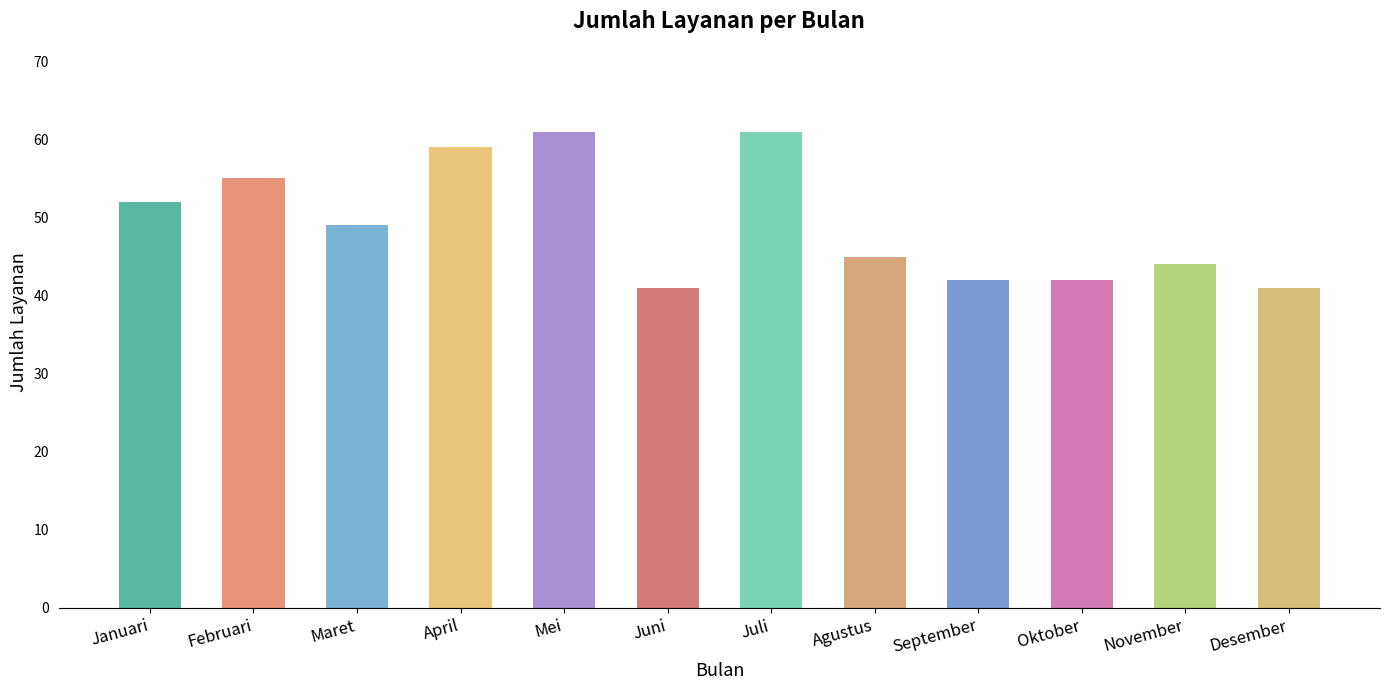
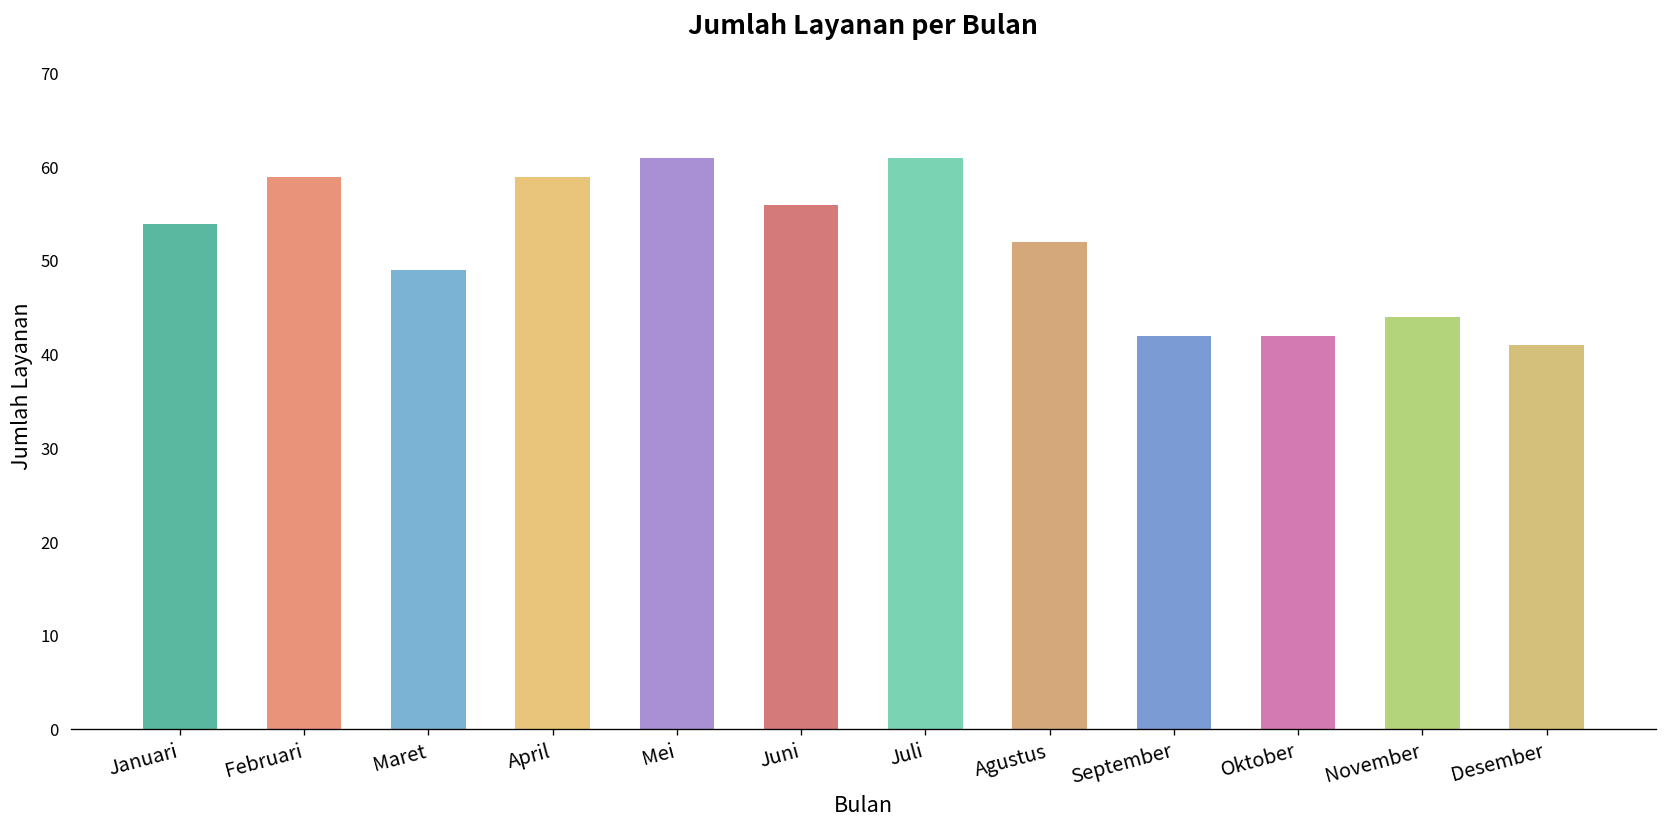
  {
-   "Januari": 52,
-   "Februari": 55,
+   "Januari": 54,
+   "Februari": 59,
    "Maret": 49,
    "April": 59,
    "Mei": 61,
-   "Juni": 41,
+   "Juni": 56,
    "Juli": 61,
-   "Agustus": 45,
+   "Agustus": 52,
    "September": 42,
    "Oktober": 42,
    "November": 44,
    "Desember": 41
  }
